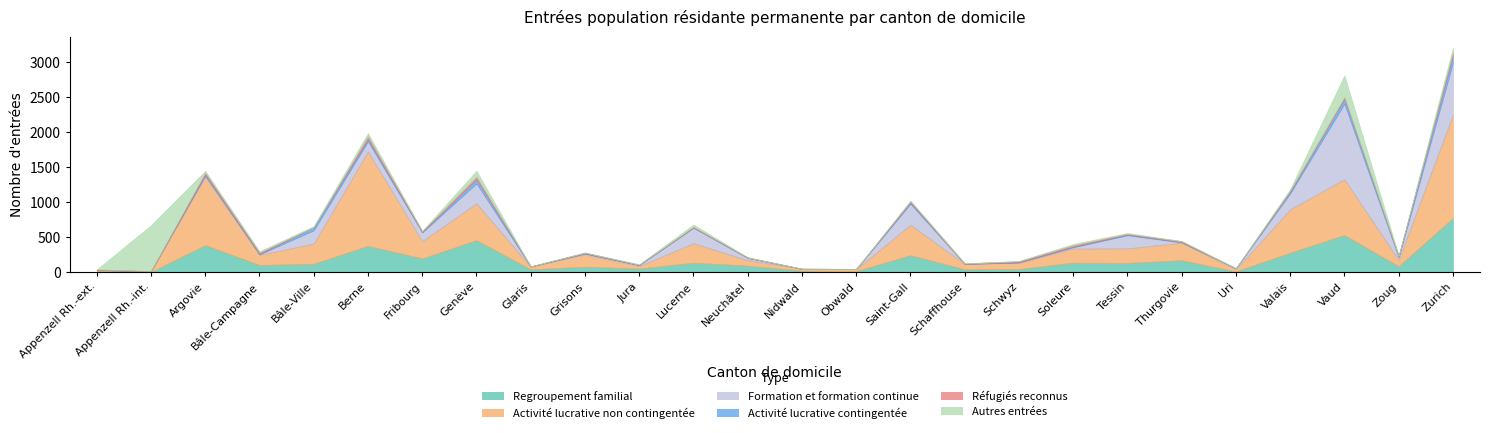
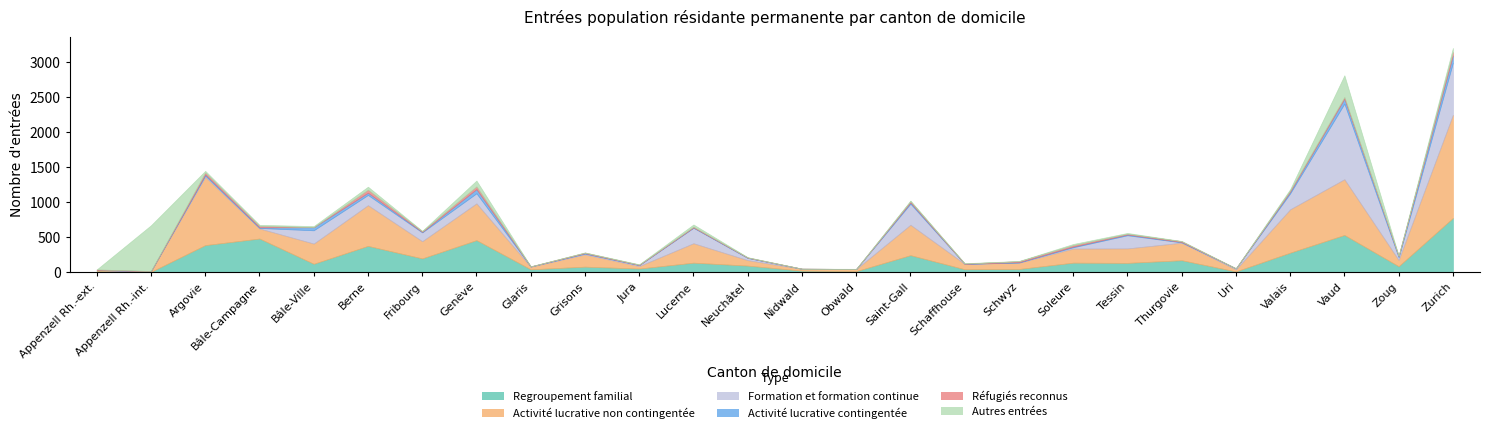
  {
    "Regroupement familial": {
      "Argovie": 400,
-     "Bâle-Campagne": 100,
+     "Bâle-Campagne": 500,
      "Bâle-Ville": 100,
      "Berne": 400,
      "Fribourg": 200,
      "Genève": 500,
      "Glaris": 0,
      "Grisons": 100,
      "Lucerne": 100,
      "Neuchâtel": 100,
      "Saint-Gall": 200,
      "Schaffhouse": 0,
      "Schwyz": 0,
      "Soleure": 100,
      "Tessin": 100,
      "Thurgovie": 200,
      "Valais": 300,
      "Vaud": 500,
      "Zoug": 100,
      "Zurich": 800
    },
    "Activité lucrative non contingentée": {
      "Bâle-Ville": 300,
-     "Berne": 1300,
+     "Berne": 600,
      "Fribourg": 200,
      "Genève": 500,
      "Lucerne": 300,
      "Saint-Gall": 400,
      "Tessin": 200,
      "Valais": 600,
      "Vaud": 800,
      "Zoug": 100,
      "Zurich": 1500
    },
    "Formation et formation continue": {
      "Bâle-Ville": 200,
-     "Genève": 300,
+     "Genève": 100,
      "Vaud": 1100,
      "Zurich": 700
    },
    "Activité lucrative contingentée": {
      "Genève": 100,
      "Zurich": 100
    },
    "Réfugiés reconnus": {
      "Berne": 0,
      "Genève": 0,
      "Zurich": 0
    },
    "Autres entrées": {
      "Appenzell Rh.-int.": 700,
      "Berne": 0,
      "Genève": 100,
      "Vaud": 300,
      "Zurich": 100
    }
  }
